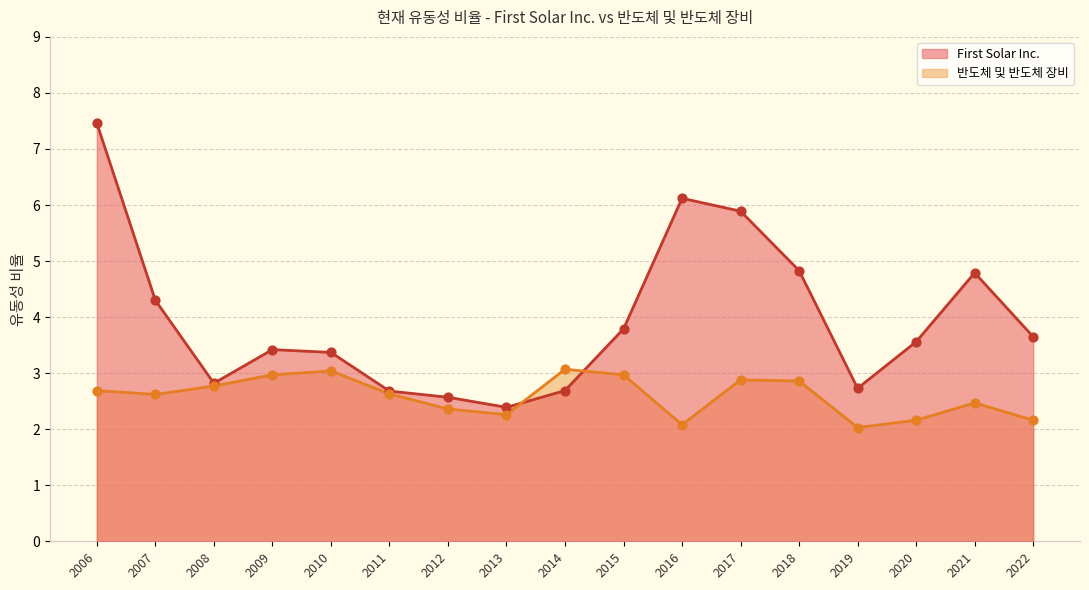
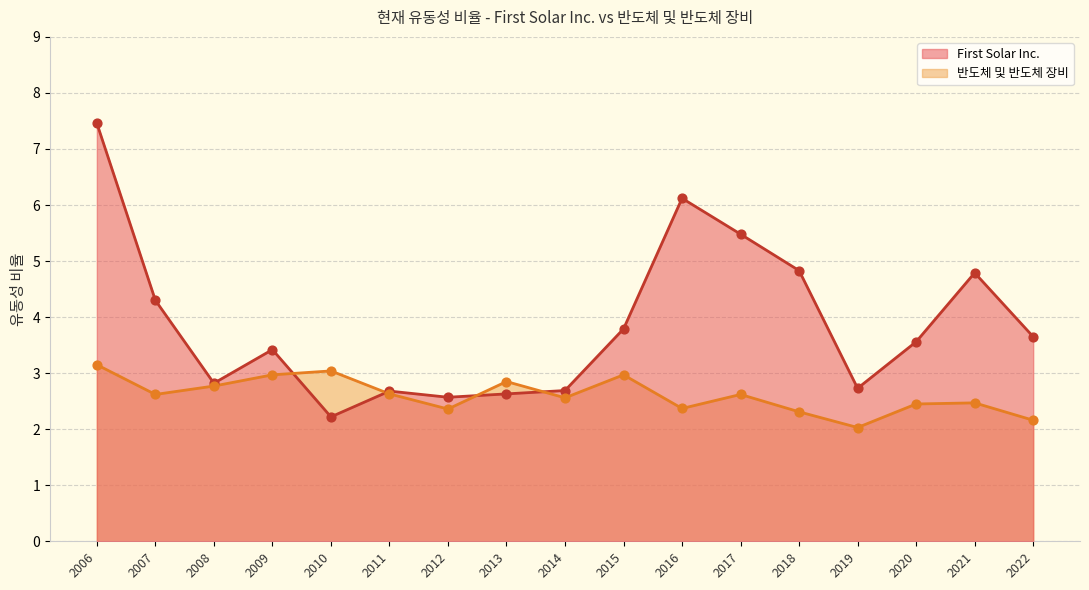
  {
    "First Solar Inc.": {
      "2006": 7.5,
      "2007": 4.3,
      "2008": 2.8,
      "2009": 3.4,
-     "2010": 3.4,
+     "2010": 2.2,
      "2011": 2.7,
      "2012": 2.6,
-     "2013": 2.4,
+     "2013": 2.6,
      "2014": 2.7,
      "2015": 3.8,
      "2016": 6.1,
-     "2017": 5.9,
+     "2017": 5.5,
      "2018": 4.8,
      "2019": 2.7,
      "2020": 3.6,
      "2021": 4.8,
      "2022": 3.7
    },
    "반도체 및 반도체 장비": {
-     "2006": 2.7,
+     "2006": 3.2,
      "2007": 2.6,
      "2008": 2.8,
      "2009": 3.0,
      "2010": 3.0,
      "2011": 2.6,
      "2012": 2.4,
-     "2013": 2.3,
-     "2014": 3.1,
+     "2013": 2.9,
+     "2014": 2.6,
      "2015": 3.0,
-     "2016": 2.1,
-     "2017": 2.9,
-     "2018": 2.9,
+     "2016": 2.4,
+     "2017": 2.6,
+     "2018": 2.3,
      "2019": 2.0,
-     "2020": 2.2,
+     "2020": 2.5,
      "2021": 2.5,
      "2022": 2.2
    }
  }
